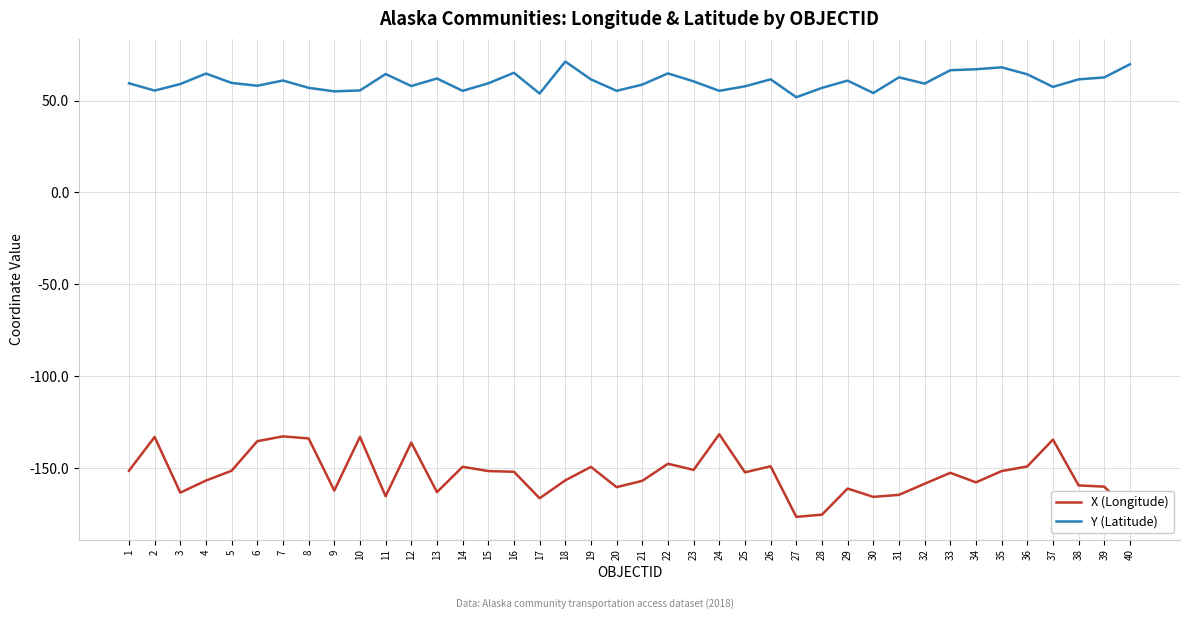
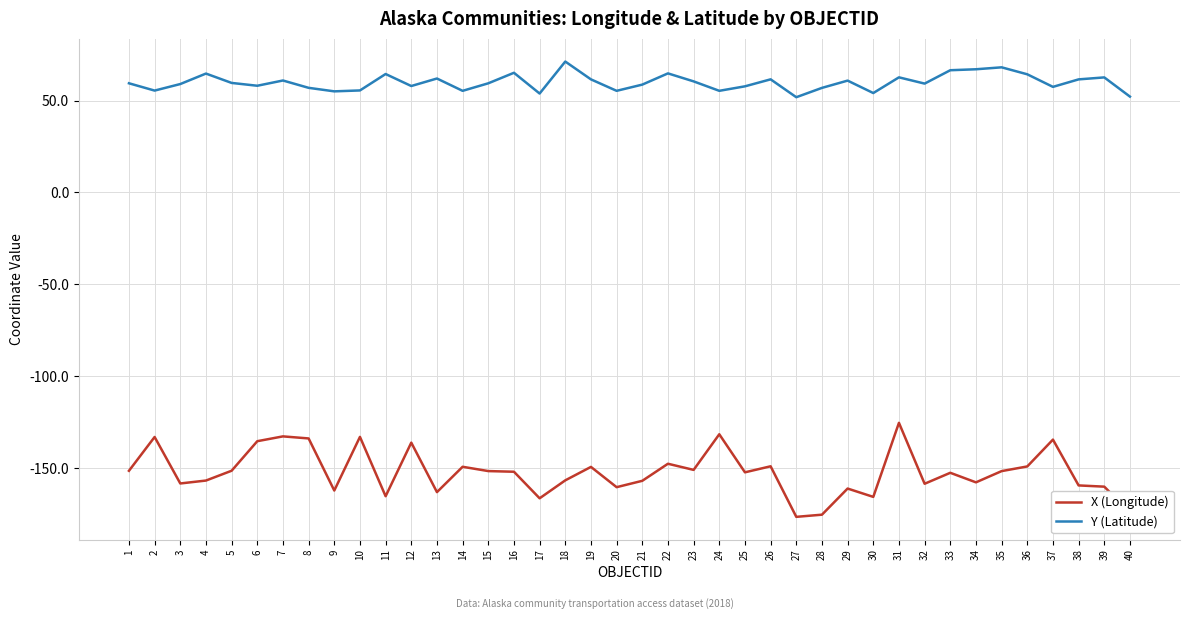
  {
    "X (Longitude)": {
      "1": -152,
      "2": -133,
-     "3": -163,
+     "3": -158,
      "4": -157,
      "5": -152,
      "6": -135,
      "7": -133,
      "8": -134,
      "9": -162,
      "10": -133,
      "11": -165,
      "12": -136,
      "13": -163,
      "14": -149,
      "15": -152,
      "16": -152,
      "17": -167,
      "18": -157,
      "19": -149,
      "20": -160,
      "21": -157,
      "22": -148,
      "23": -151,
      "24": -132,
      "25": -152,
      "26": -149,
      "27": -177,
      "28": -175,
      "29": -161,
      "30": -166,
-     "31": -165,
+     "31": -125,
      "32": -159,
      "33": -153,
      "34": -158,
      "35": -152,
      "36": -149,
      "37": -135,
      "38": -160,
      "39": -160
    },
    "Y (Latitude)": {
      "1": 59,
      "2": 55,
      "3": 59,
      "4": 65,
      "5": 60,
      "6": 58,
      "7": 61,
      "8": 57,
      "9": 55,
      "10": 56,
      "11": 64,
      "12": 58,
      "13": 62,
      "14": 55,
      "15": 59,
      "16": 65,
      "17": 54,
      "18": 71,
      "19": 62,
      "20": 55,
      "21": 59,
      "22": 65,
      "23": 60,
      "24": 55,
      "25": 58,
      "26": 62,
      "27": 52,
      "28": 57,
      "29": 61,
      "30": 54,
      "31": 63,
      "32": 59,
      "33": 67,
      "34": 67,
      "35": 68,
      "36": 64,
      "37": 57,
      "38": 62,
      "39": 63,
-     "40": 70
+     "40": 52
    }
  }
